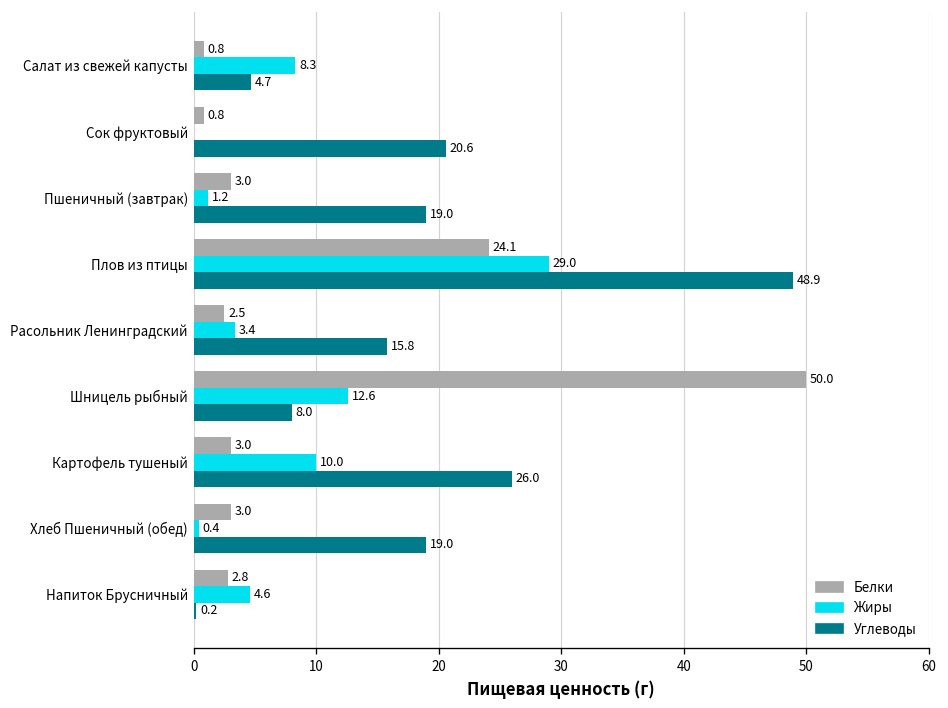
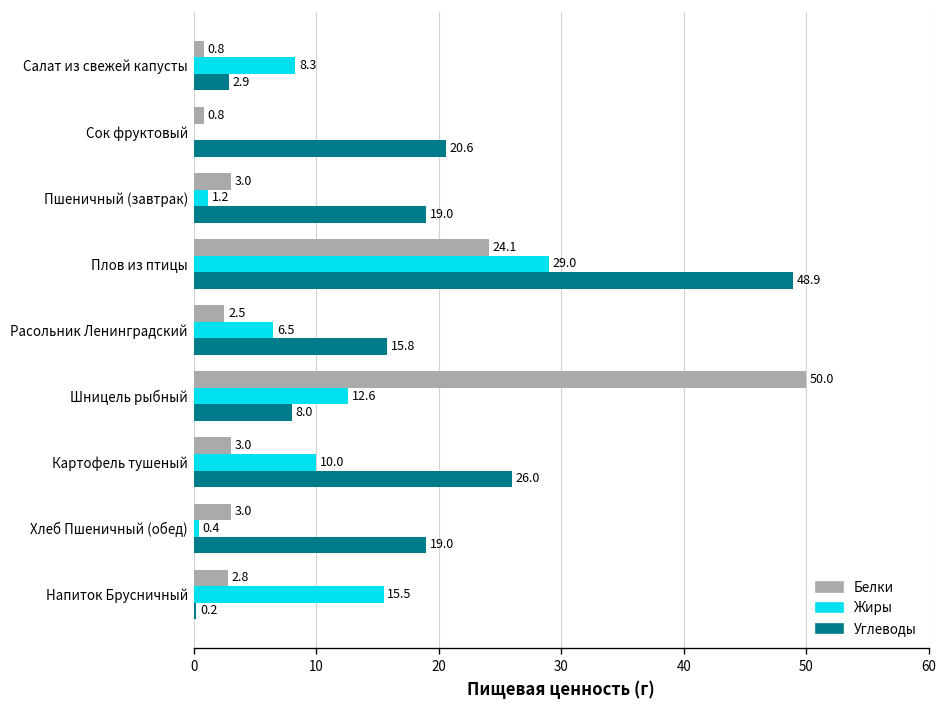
  {
    "Белки": {
      "Салат из свежей капусты": 0.8,
      "Сок фруктовый": 0.8,
      "Пшеничный (завтрак)": 3.0,
      "Плов из птицы": 24.1,
      "Расольник Ленинградский": 2.5,
      "Шницель рыбный": 50.0,
      "Картофель тушеный": 3.0,
      "Хлеб Пшеничный (обед)": 3.0,
      "Напиток Брусничный": 2.8
    },
    "Жиры": {
      "Салат из свежей капусты": 8.3,
      "Пшеничный (завтрак)": 1.2,
      "Плов из птицы": 29.0,
-     "Расольник Ленинградский": 3.4,
+     "Расольник Ленинградский": 6.5,
      "Шницель рыбный": 12.6,
      "Картофель тушеный": 10.0,
      "Хлеб Пшеничный (обед)": 0.4,
-     "Напиток Брусничный": 4.6
+     "Напиток Брусничный": 15.5
    },
    "Углеводы": {
-     "Салат из свежей капусты": 4.7,
+     "Салат из свежей капусты": 2.9,
      "Сок фруктовый": 20.6,
      "Пшеничный (завтрак)": 19.0,
      "Плов из птицы": 48.9,
      "Расольник Ленинградский": 15.8,
      "Шницель рыбный": 8.0,
      "Картофель тушеный": 26.0,
      "Хлеб Пшеничный (обед)": 19.0,
      "Напиток Брусничный": 0.2
    }
  }
